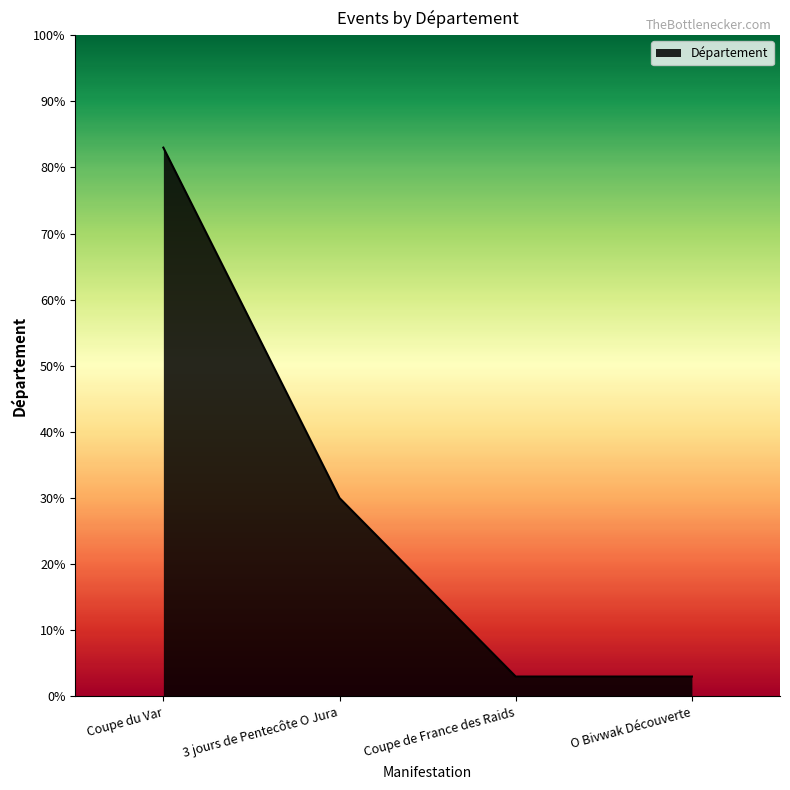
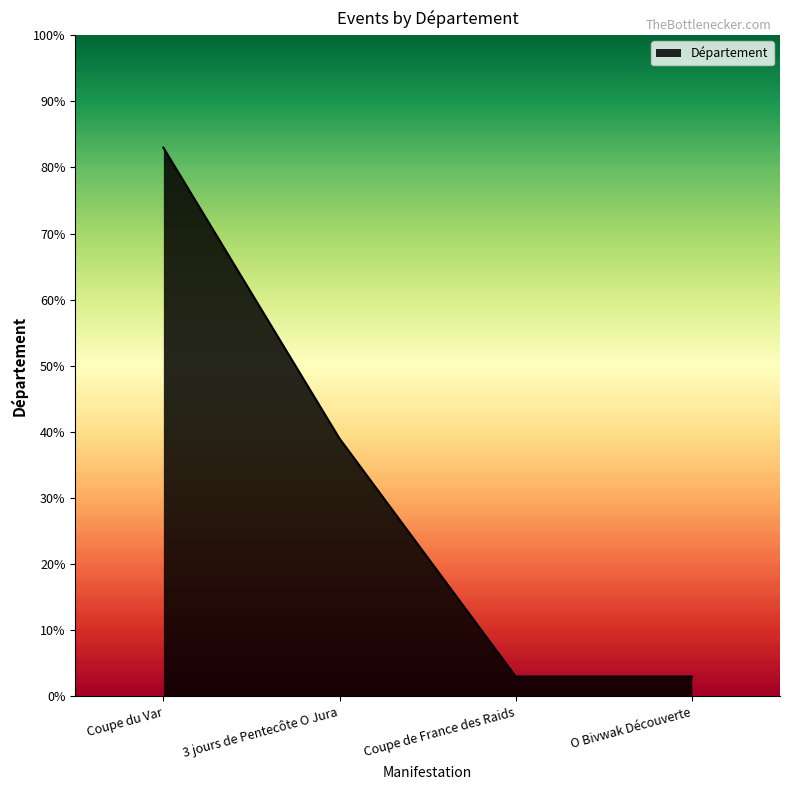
  {
    "Coupe du Var": "83%",
-   "3 jours de Pentecôte O Jura": "30%",
+   "3 jours de Pentecôte O Jura": "39%",
    "Coupe de France des Raids": "3%",
    "O Bivwak Découverte": "3%"
  }
